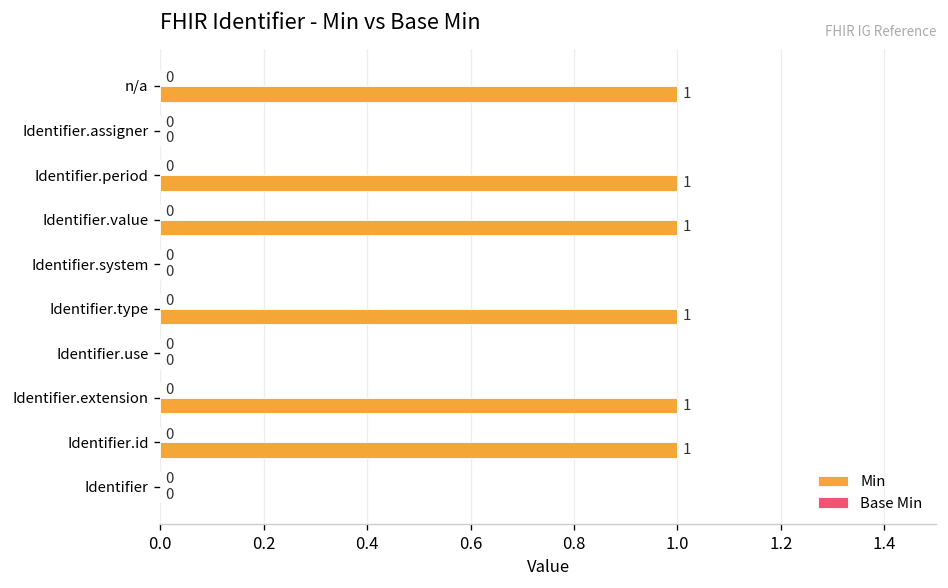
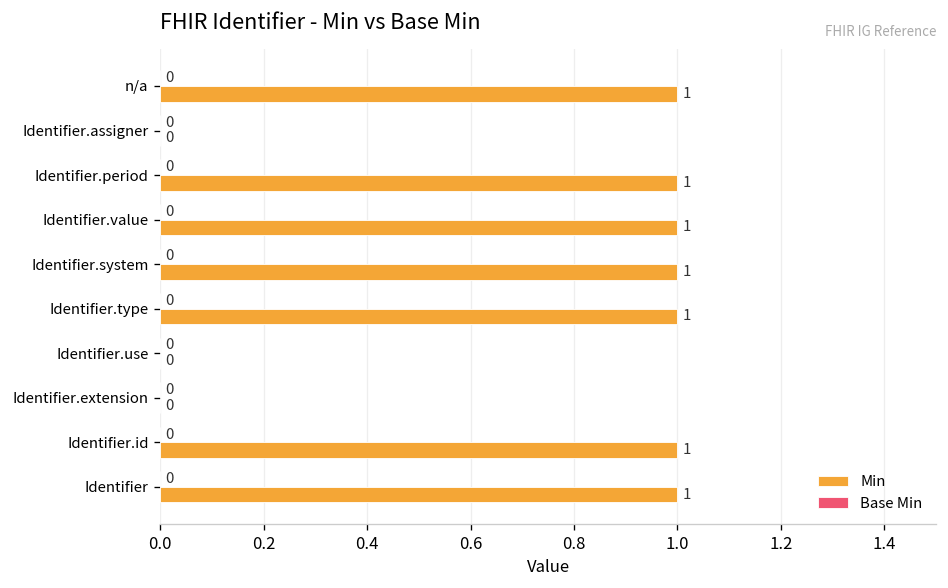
  {
    "Min": {
      "n/a": 1,
      "Identifier.assigner": 0,
      "Identifier.period": 1,
      "Identifier.value": 1,
-     "Identifier.system": 0,
+     "Identifier.system": 1,
      "Identifier.type": 1,
      "Identifier.use": 0,
-     "Identifier.extension": 1,
+     "Identifier.extension": 0,
      "Identifier.id": 1,
-     "Identifier": 0
+     "Identifier": 1
    },
    "Base Min": {
      "n/a": 0,
      "Identifier.assigner": 0,
      "Identifier.period": 0,
      "Identifier.value": 0,
      "Identifier.system": 0,
      "Identifier.type": 0,
      "Identifier.use": 0,
      "Identifier.extension": 0,
      "Identifier.id": 0,
      "Identifier": 0
    }
  }
